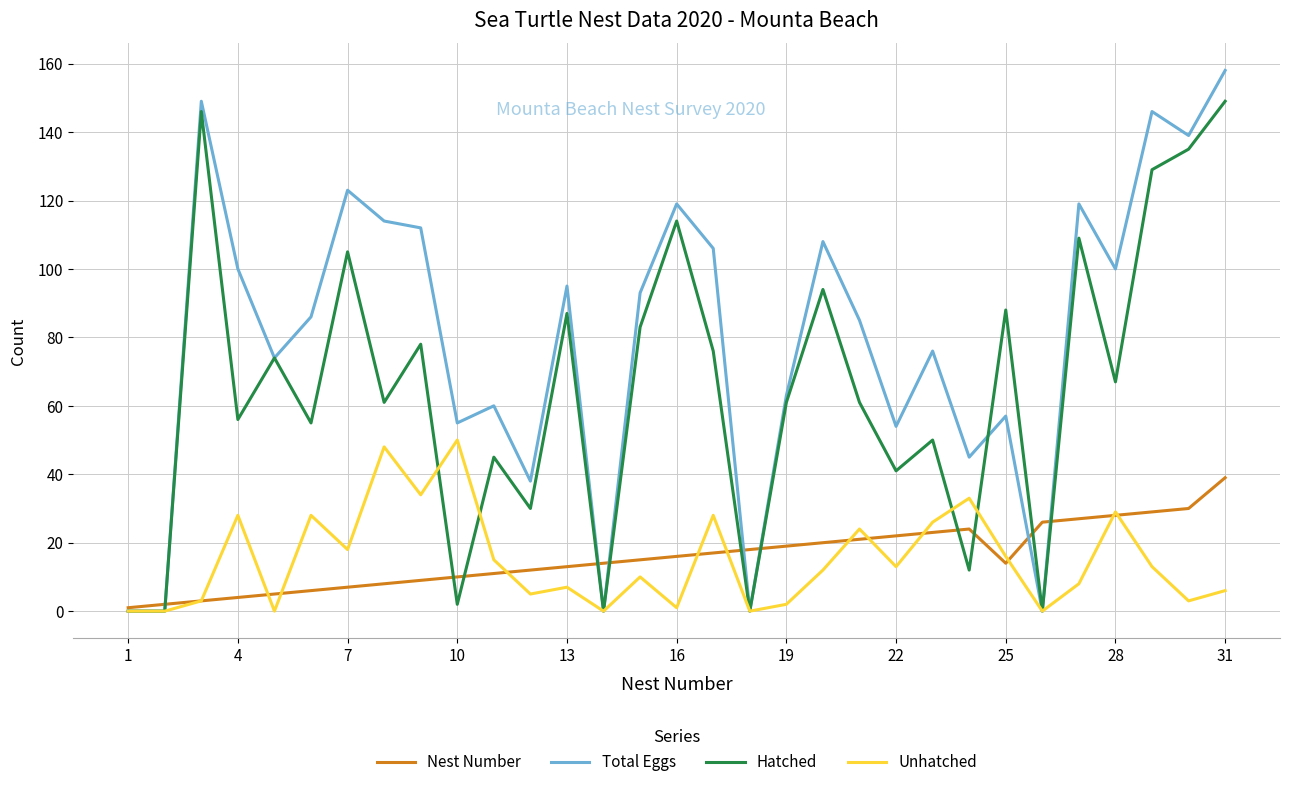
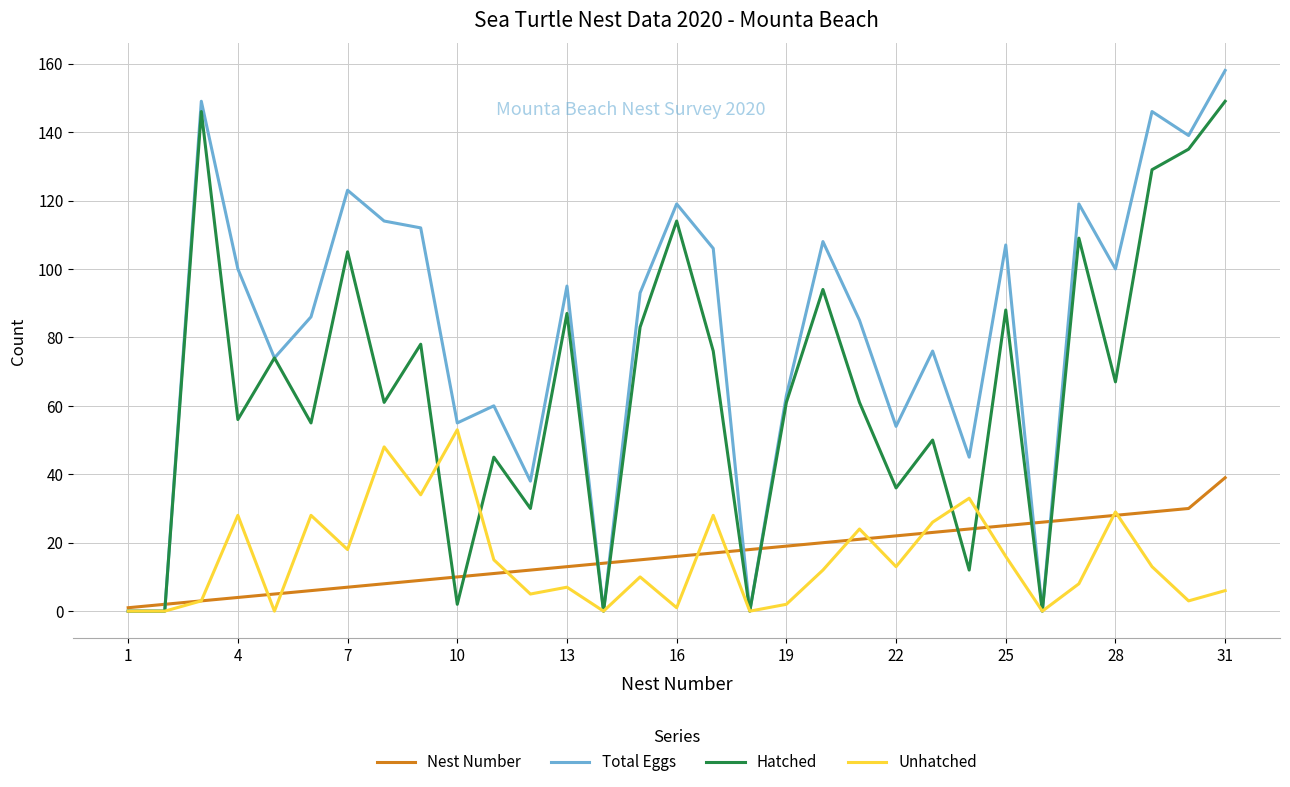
  {
    "Nest Number": {
      "1": 1,
      "4": 4,
      "7": 7,
      "10": 10,
      "13": 13,
      "16": 16,
      "19": 19,
      "22": 22,
-     "25": 14,
+     "25": 25,
      "28": 28,
      "31": 39
    },
    "Total Eggs": {
      "4": 100,
      "7": 123,
      "10": 55,
      "13": 95,
      "16": 119,
      "19": 63,
      "22": 54,
-     "25": 57,
+     "25": 107,
      "28": 100,
      "31": 158
    },
    "Hatched": {
      "4": 56,
      "7": 105,
      "10": 2,
      "13": 87,
      "16": 114,
      "19": 61,
-     "22": 41,
+     "22": 36,
      "25": 88,
      "28": 67,
      "31": 149
    },
    "Unhatched": {
      "4": 28,
      "7": 18,
-     "10": 50,
+     "10": 53,
      "13": 7,
      "16": 1,
      "19": 2,
      "22": 13,
      "25": 16,
      "28": 29,
      "31": 6
    }
  }
